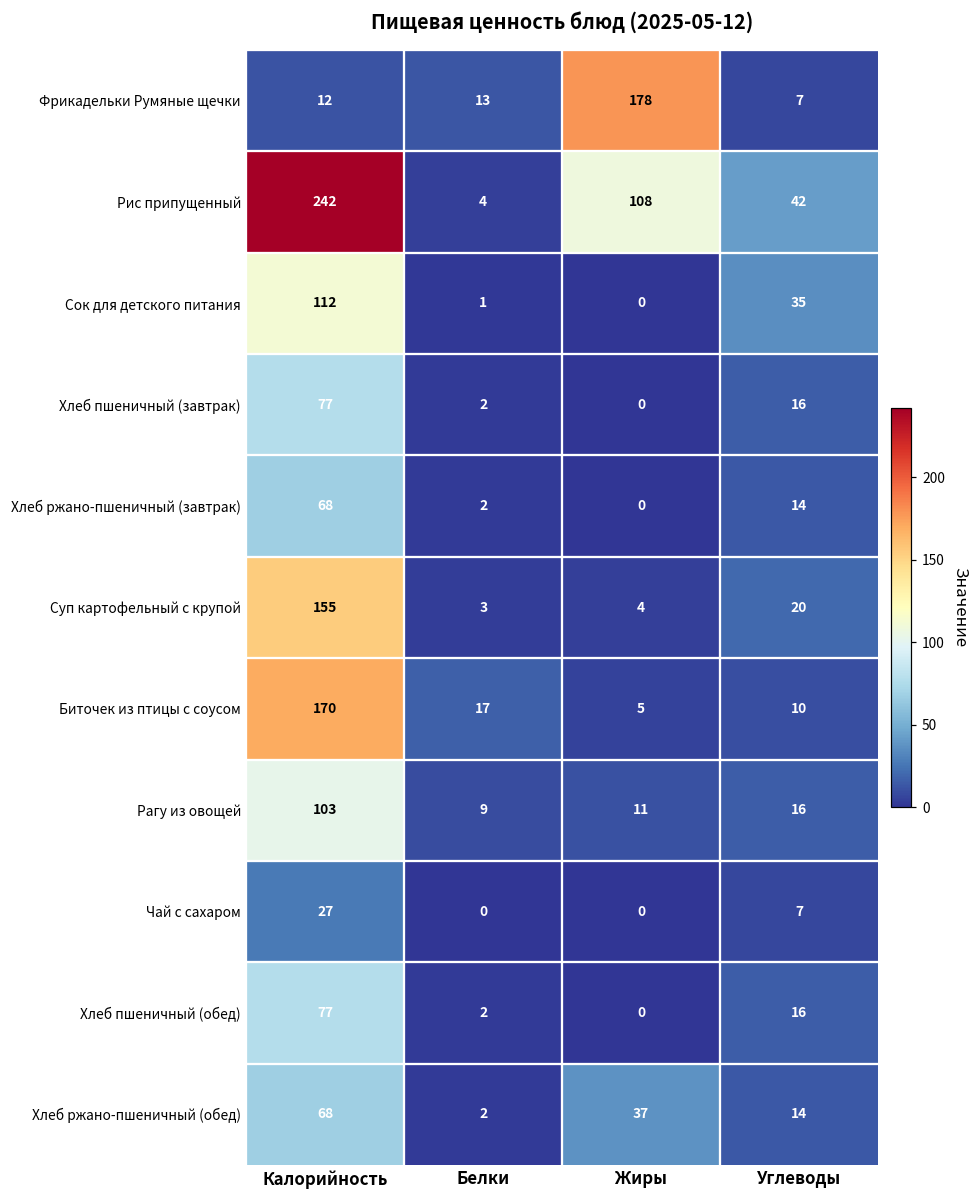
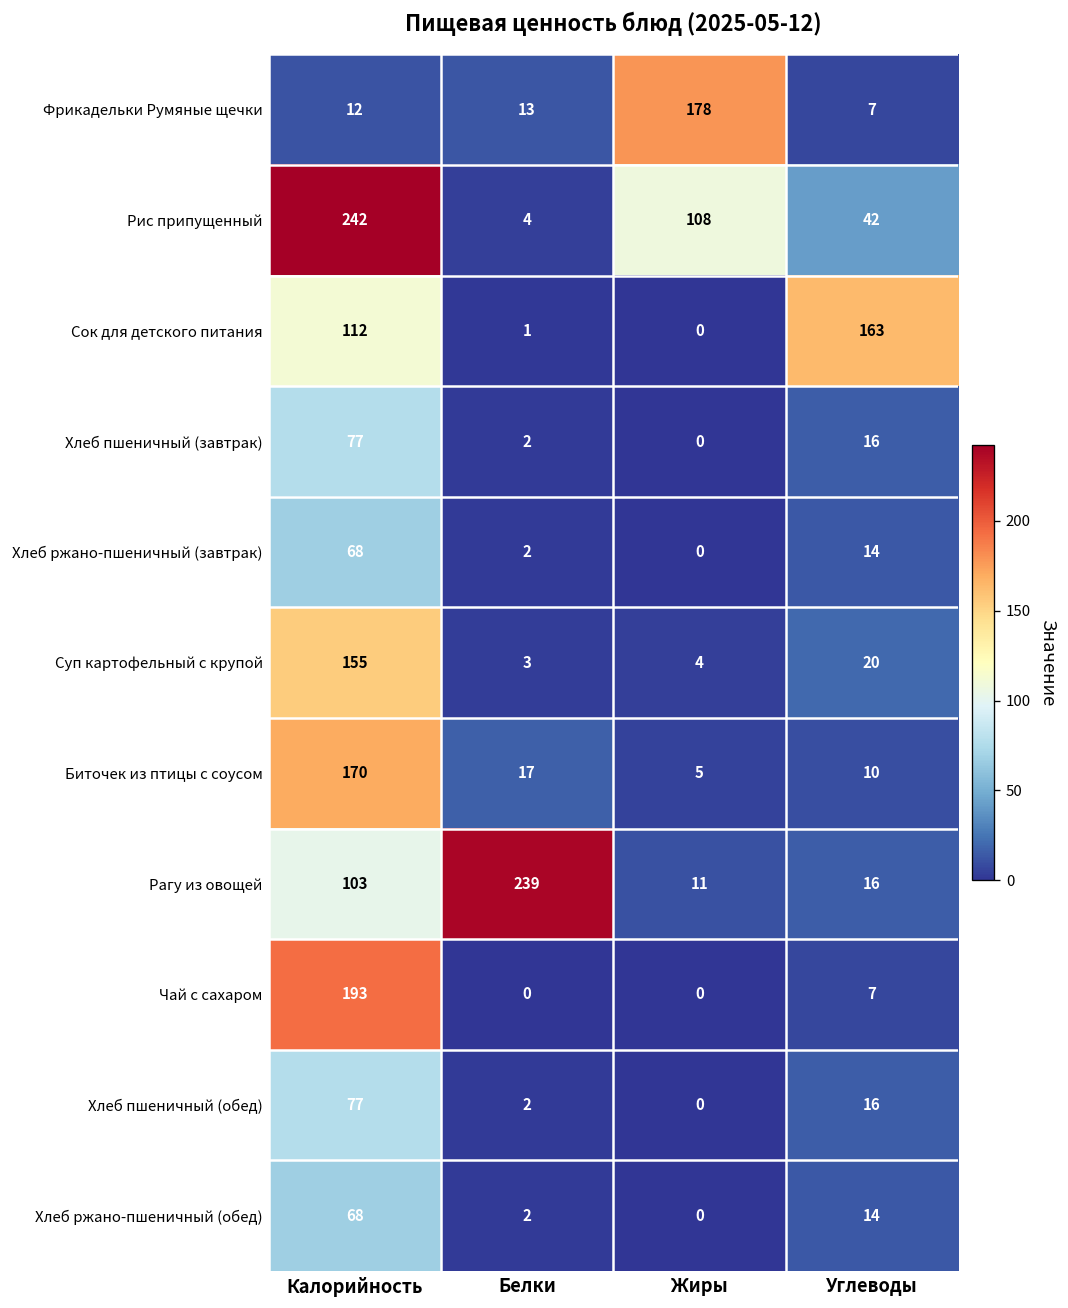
  {
    "Фрикадельки Румяные щечки": {
      "Калорийность": 12,
      "Белки": 13,
      "Жиры": 178,
      "Углеводы": 7
    },
    "Рис припущенный": {
      "Калорийность": 242,
      "Белки": 4,
      "Жиры": 108,
      "Углеводы": 42
    },
    "Сок для детского питания": {
      "Калорийность": 112,
      "Белки": 1,
      "Жиры": 0,
-     "Углеводы": 35
+     "Углеводы": 163
    },
    "Хлеб пшеничный (завтрак)": {
      "Калорийность": 77,
      "Белки": 2,
      "Жиры": 0,
      "Углеводы": 16
    },
    "Хлеб ржано-пшеничный (завтрак)": {
      "Калорийность": 68,
      "Белки": 2,
      "Жиры": 0,
      "Углеводы": 14
    },
    "Суп картофельный с крупой": {
      "Калорийность": 155,
      "Белки": 3,
      "Жиры": 4,
      "Углеводы": 20
    },
    "Биточек из птицы с соусом": {
      "Калорийность": 170,
      "Белки": 17,
      "Жиры": 5,
      "Углеводы": 10
    },
    "Рагу из овощей": {
      "Калорийность": 103,
-     "Белки": 9,
+     "Белки": 239,
      "Жиры": 11,
      "Углеводы": 16
    },
    "Чай с сахаром": {
-     "Калорийность": 27,
+     "Калорийность": 193,
      "Белки": 0,
      "Жиры": 0,
      "Углеводы": 7
    },
    "Хлеб пшеничный (обед)": {
      "Калорийность": 77,
      "Белки": 2,
      "Жиры": 0,
      "Углеводы": 16
    },
    "Хлеб ржано-пшеничный (обед)": {
      "Калорийность": 68,
      "Белки": 2,
-     "Жиры": 37,
+     "Жиры": 0,
      "Углеводы": 14
    }
  }
